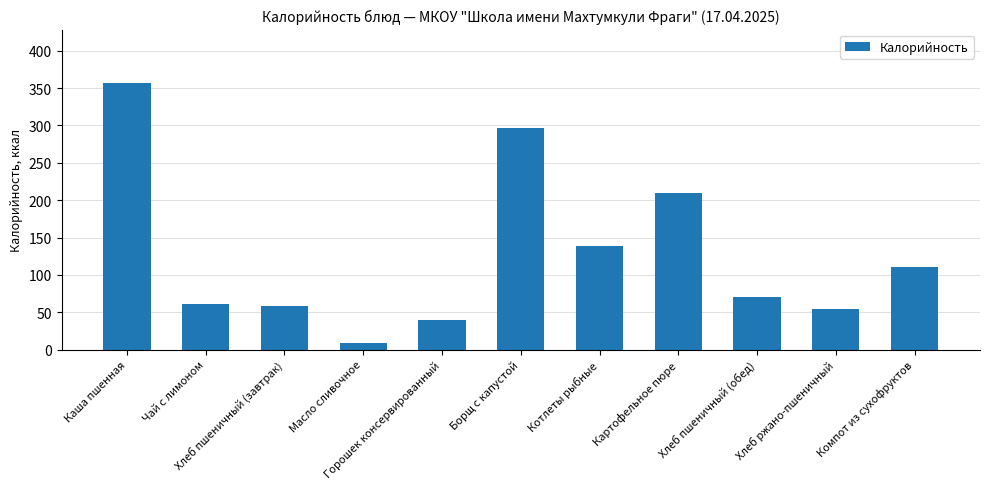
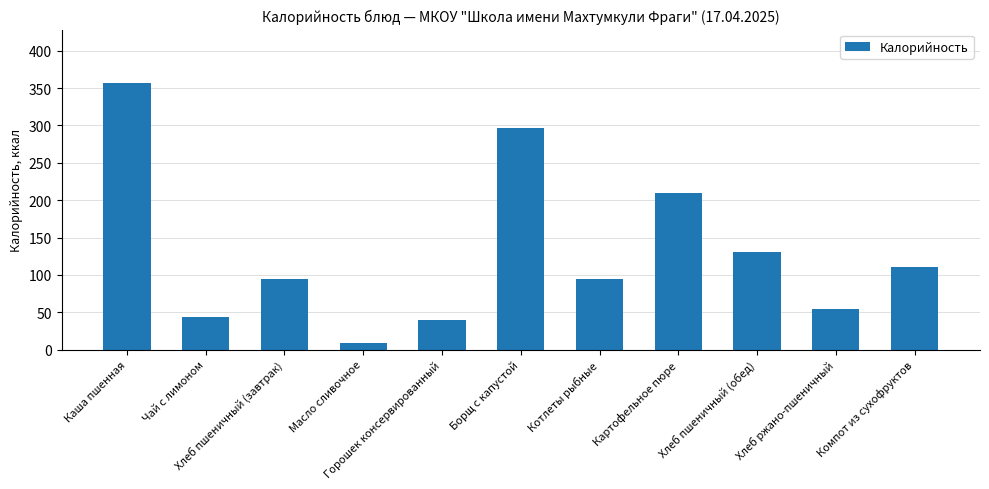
  {
    "Каша пшенная": 360,
-   "Чай с лимоном": 60,
-   "Хлеб пшеничный (завтрак)": 60,
+   "Чай с лимоном": 40,
+   "Хлеб пшеничный (завтрак)": 90,
    "Масло сливочное": 10,
    "Горошек консервированный": 40,
    "Борщ с капустой": 300,
-   "Котлеты рыбные": 140,
+   "Котлеты рыбные": 100,
    "Картофельное пюре": 210,
-   "Хлеб пшеничный (обед)": 70,
+   "Хлеб пшеничный (обед)": 130,
    "Хлеб ржано-пшеничный": 50,
    "Компот из сухофруктов": 110
  }
